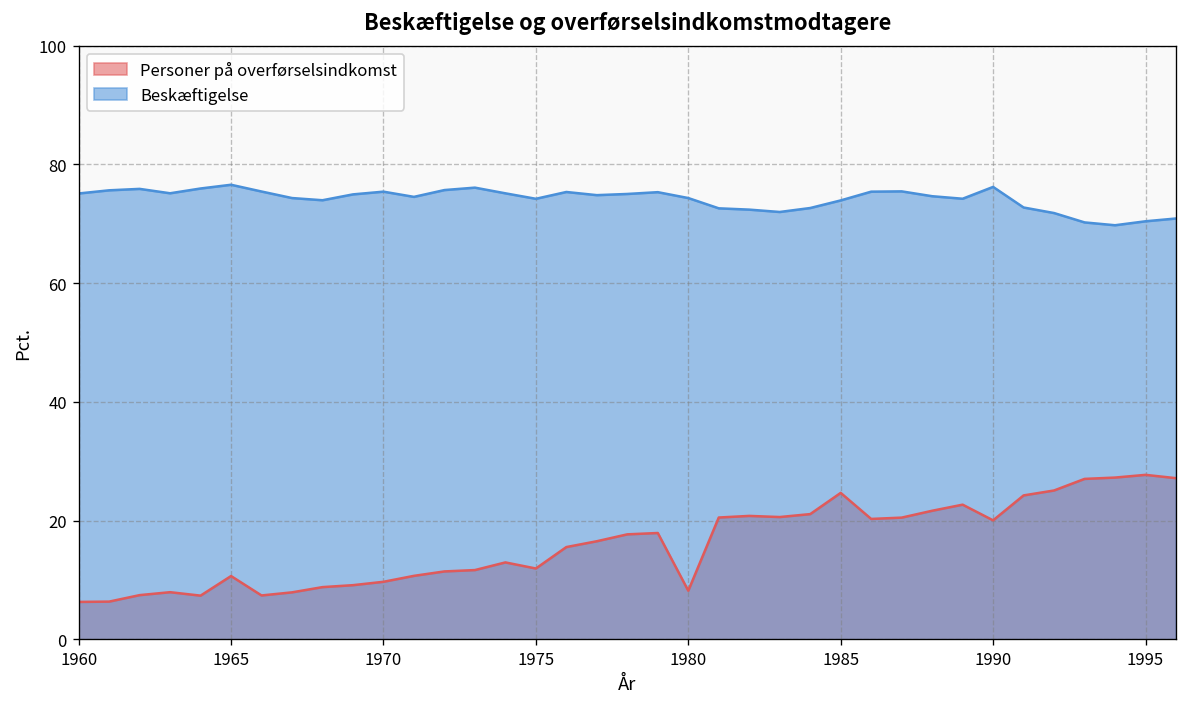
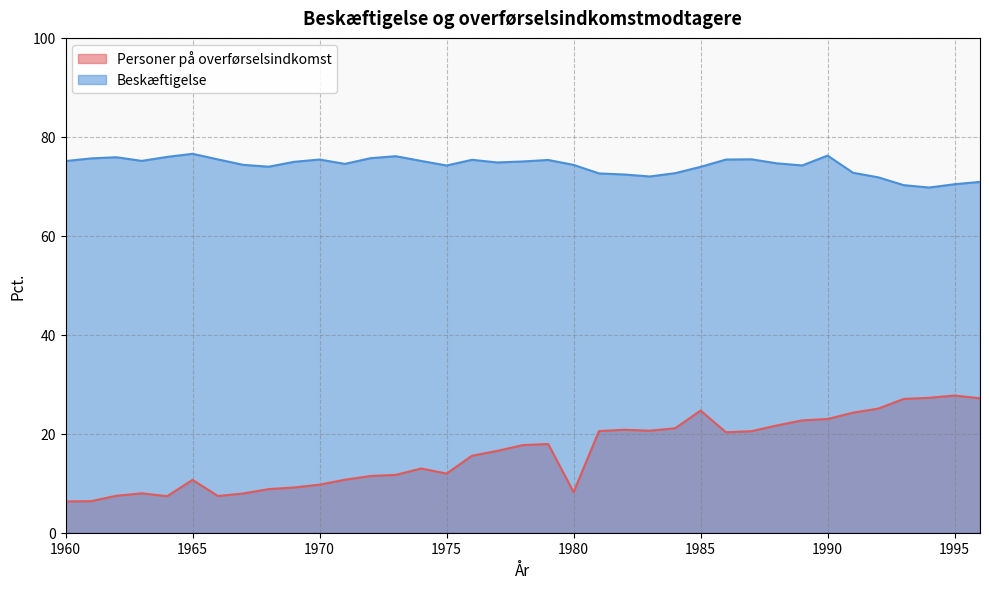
  {
    "Personer på overførselsindkomst": {
      "1960": 6,
      "1965": 11,
      "1970": 10,
      "1975": 12,
      "1980": 8,
      "1985": 25,
-     "1990": 20,
+     "1990": 23,
      "1995": 28
    },
    "Beskæftigelse": {
      "1960": 75,
      "1965": 77,
      "1970": 75,
      "1975": 74,
      "1980": 74,
      "1985": 74,
      "1990": 76,
      "1995": 70
    }
  }
